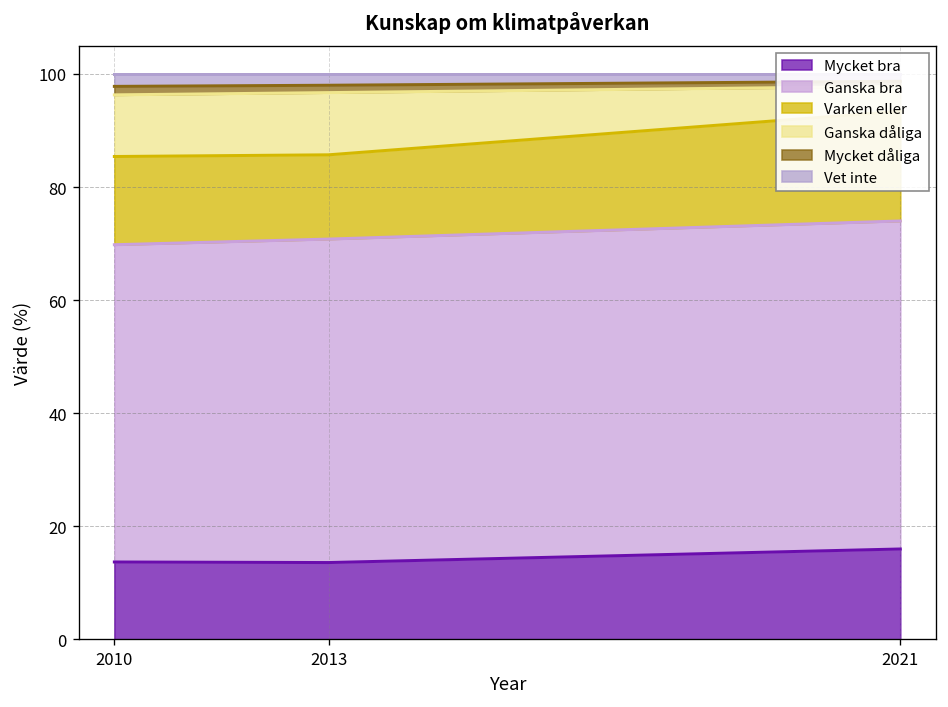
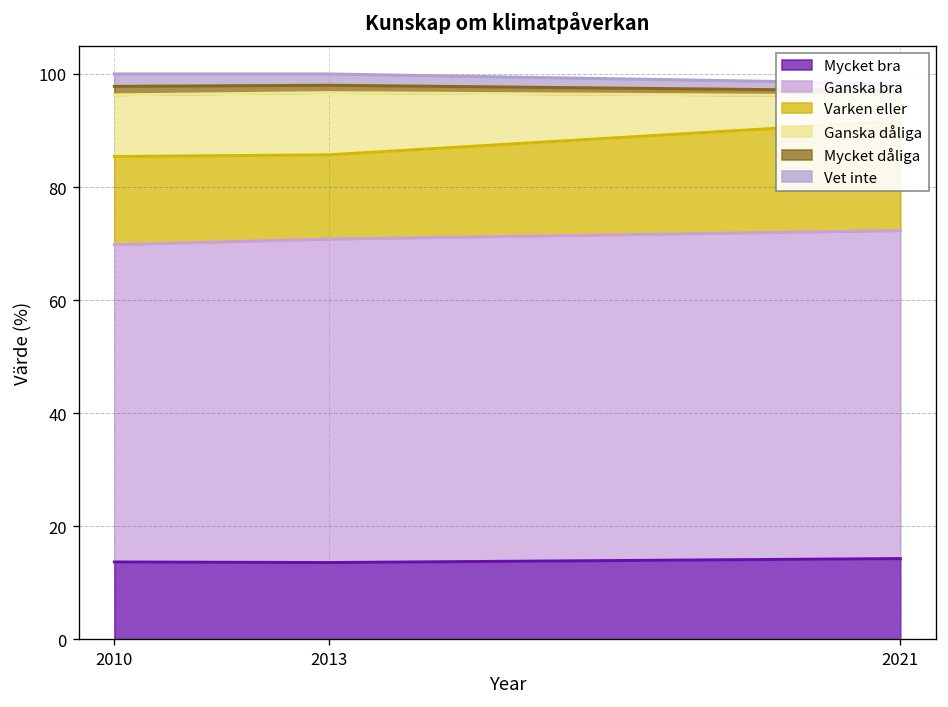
  {
    "Mycket bra": {
      "2010": 14,
      "2013": 14,
-     "2021": 16
+     "2021": 14
    },
    "Varken eller": {
      "2010": 16,
      "2013": 15
    },
    "Ganska dåliga": {
      "2010": 11,
      "2013": 11
    },
    "Mycket dåliga": {
      "2010": 2,
      "2013": 1
    }
  }
